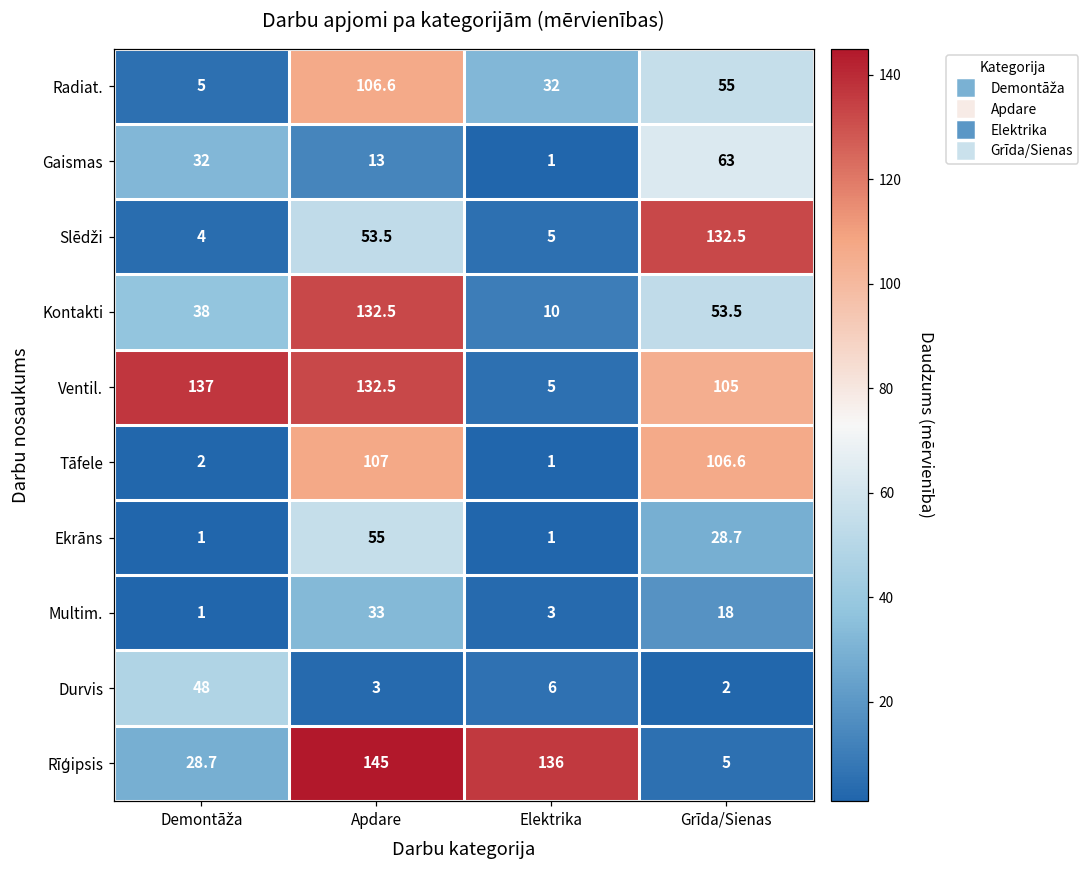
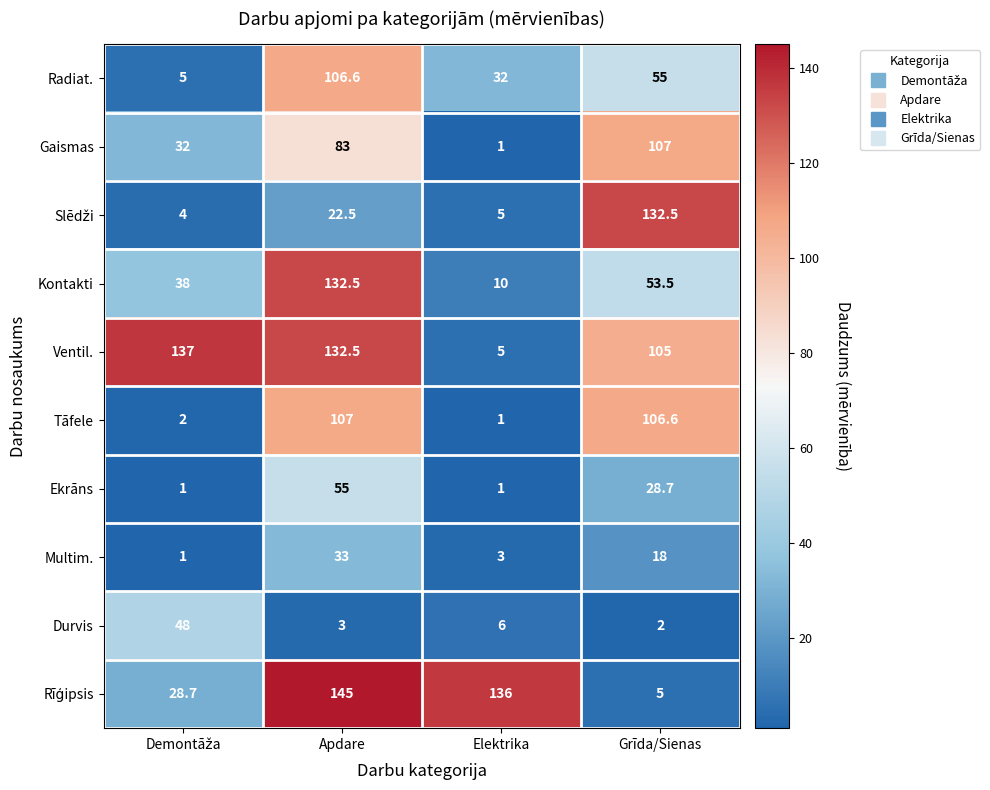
  {
    "Radiat.": {
      "Demontāža": 5,
      "Apdare": 106.6,
      "Elektrika": 32,
      "Grīda/Sienas": 55
    },
    "Gaismas": {
      "Demontāža": 32,
-     "Apdare": 13,
+     "Apdare": 83,
      "Elektrika": 1,
-     "Grīda/Sienas": 63
+     "Grīda/Sienas": 107
    },
    "Slēdži": {
      "Demontāža": 4,
-     "Apdare": 53.5,
+     "Apdare": 22.5,
      "Elektrika": 5,
      "Grīda/Sienas": 132.5
    },
    "Kontakti": {
      "Demontāža": 38,
      "Apdare": 132.5,
      "Elektrika": 10,
      "Grīda/Sienas": 53.5
    },
    "Ventil.": {
      "Demontāža": 137,
      "Apdare": 132.5,
      "Elektrika": 5,
      "Grīda/Sienas": 105
    },
    "Tāfele": {
      "Demontāža": 2,
      "Apdare": 107,
      "Elektrika": 1,
      "Grīda/Sienas": 106.6
    },
    "Ekrāns": {
      "Demontāža": 1,
      "Apdare": 55,
      "Elektrika": 1,
      "Grīda/Sienas": 28.7
    },
    "Multim.": {
      "Demontāža": 1,
      "Apdare": 33,
      "Elektrika": 3,
      "Grīda/Sienas": 18
    },
    "Durvis": {
      "Demontāža": 48,
      "Apdare": 3,
      "Elektrika": 6,
      "Grīda/Sienas": 2
    },
    "Rīģipsis": {
      "Demontāža": 28.7,
      "Apdare": 145,
      "Elektrika": 136,
      "Grīda/Sienas": 5
    }
  }
